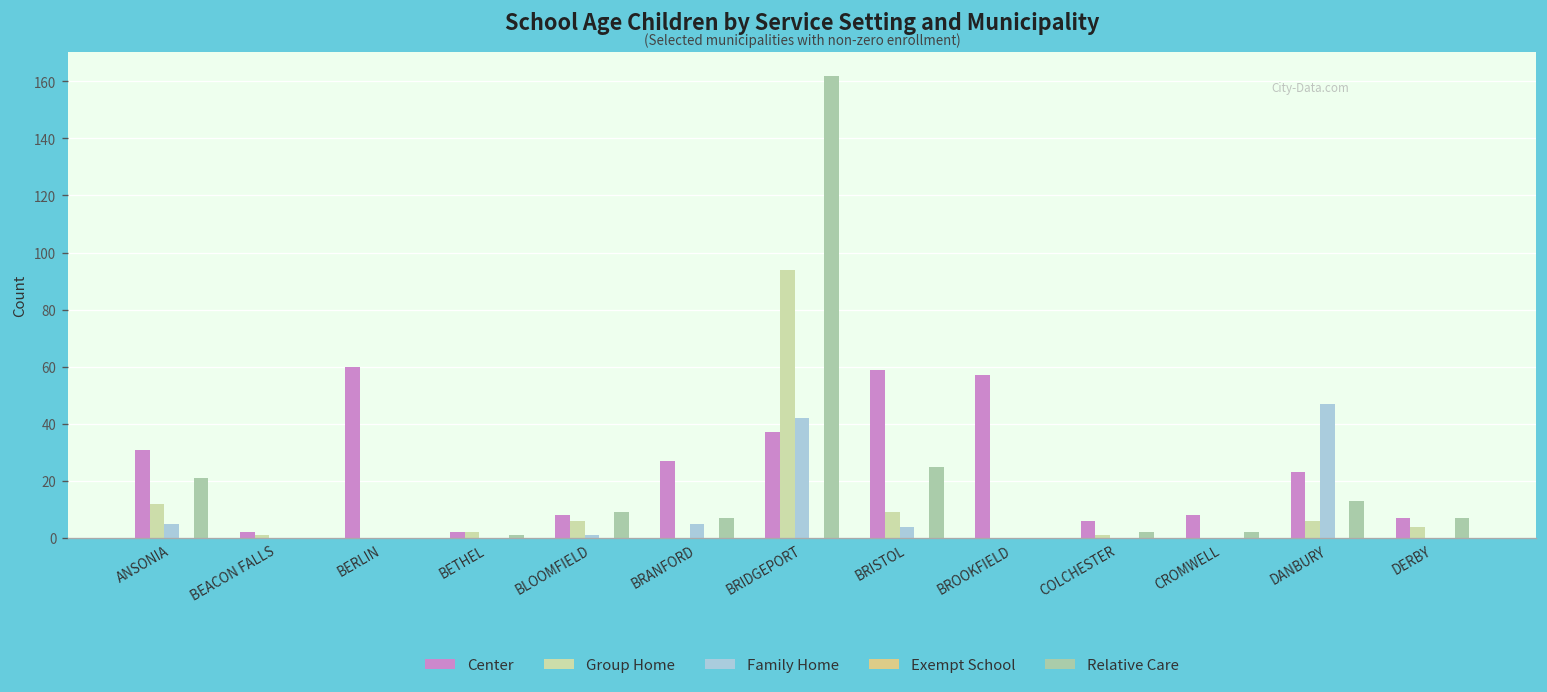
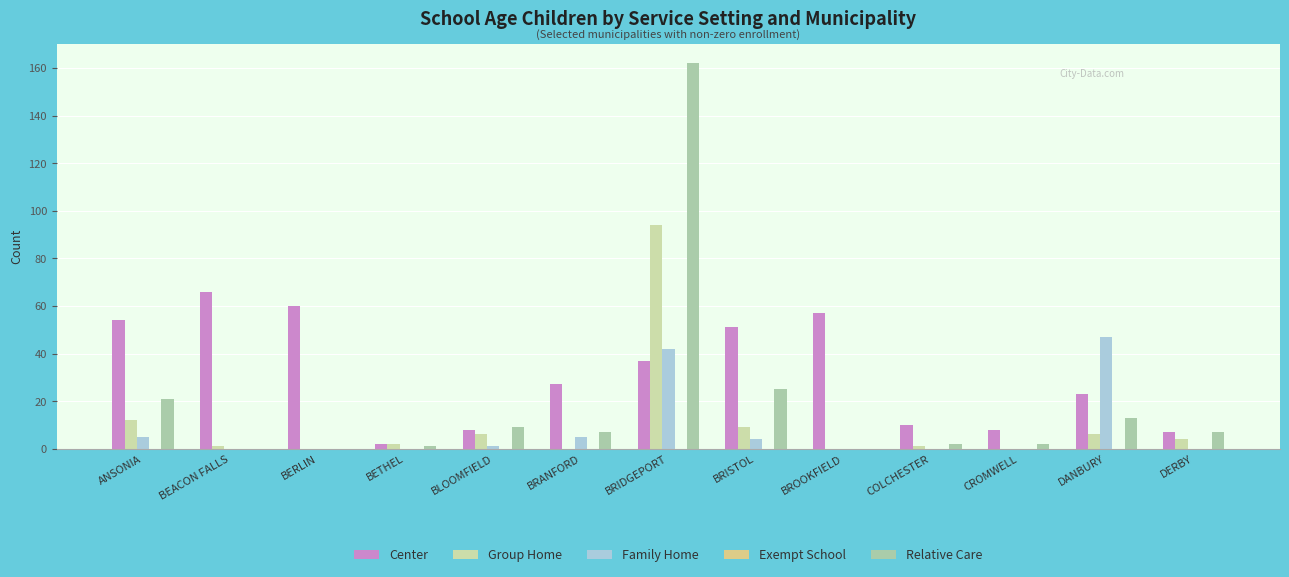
  {
    "Center": {
-     "ANSONIA": 31,
-     "BEACON FALLS": 2,
+     "ANSONIA": 54,
+     "BEACON FALLS": 66,
      "BERLIN": 60,
      "BETHEL": 2,
      "BLOOMFIELD": 8,
      "BRANFORD": 27,
      "BRIDGEPORT": 37,
-     "BRISTOL": 59,
+     "BRISTOL": 51,
      "BROOKFIELD": 57,
-     "COLCHESTER": 6,
+     "COLCHESTER": 10,
      "CROMWELL": 8,
      "DANBURY": 23,
      "DERBY": 7
    }
  }
